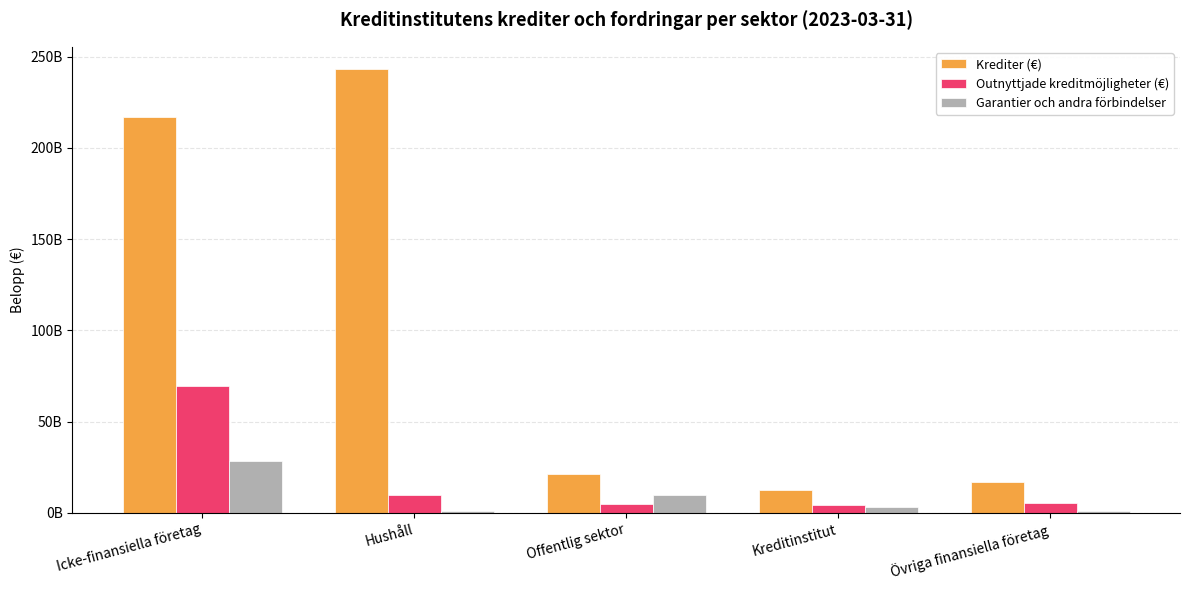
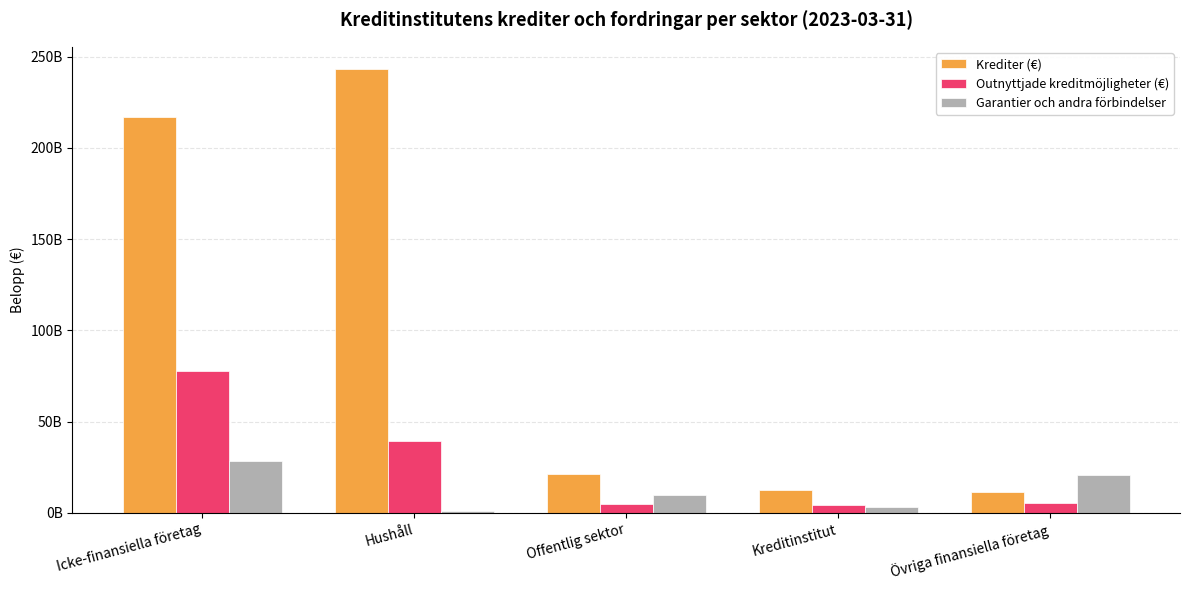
  {
    "Krediter (€)": {
      "Icke-finansiella företag": 217000000000,
      "Hushåll": 243000000000,
      "Offentlig sektor": 21000000000,
      "Kreditinstitut": 12000000000,
-     "Övriga finansiella företag": 17000000000
+     "Övriga finansiella företag": 11000000000
    },
    "Outnyttjade kreditmöjligheter (€)": {
-     "Icke-finansiella företag": 70000000000,
-     "Hushåll": 10000000000,
+     "Icke-finansiella företag": 78000000000,
+     "Hushåll": 39000000000,
      "Offentlig sektor": 5000000000,
      "Kreditinstitut": 5000000000,
      "Övriga finansiella företag": 5000000000
    },
    "Garantier och andra förbindelser": {
      "Icke-finansiella företag": 28000000000,
      "Offentlig sektor": 10000000000,
      "Kreditinstitut": 3000000000,
-     "Övriga finansiella företag": 1000000000
+     "Övriga finansiella företag": 21000000000
    }
  }
